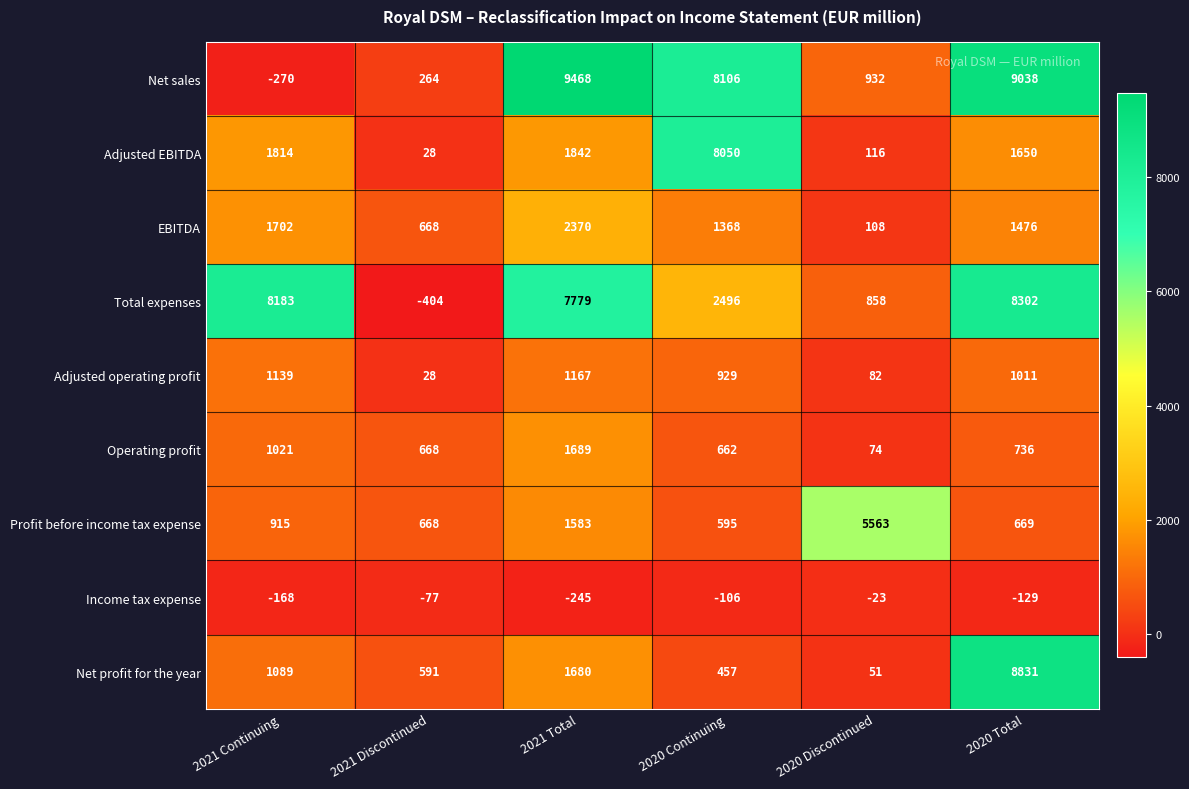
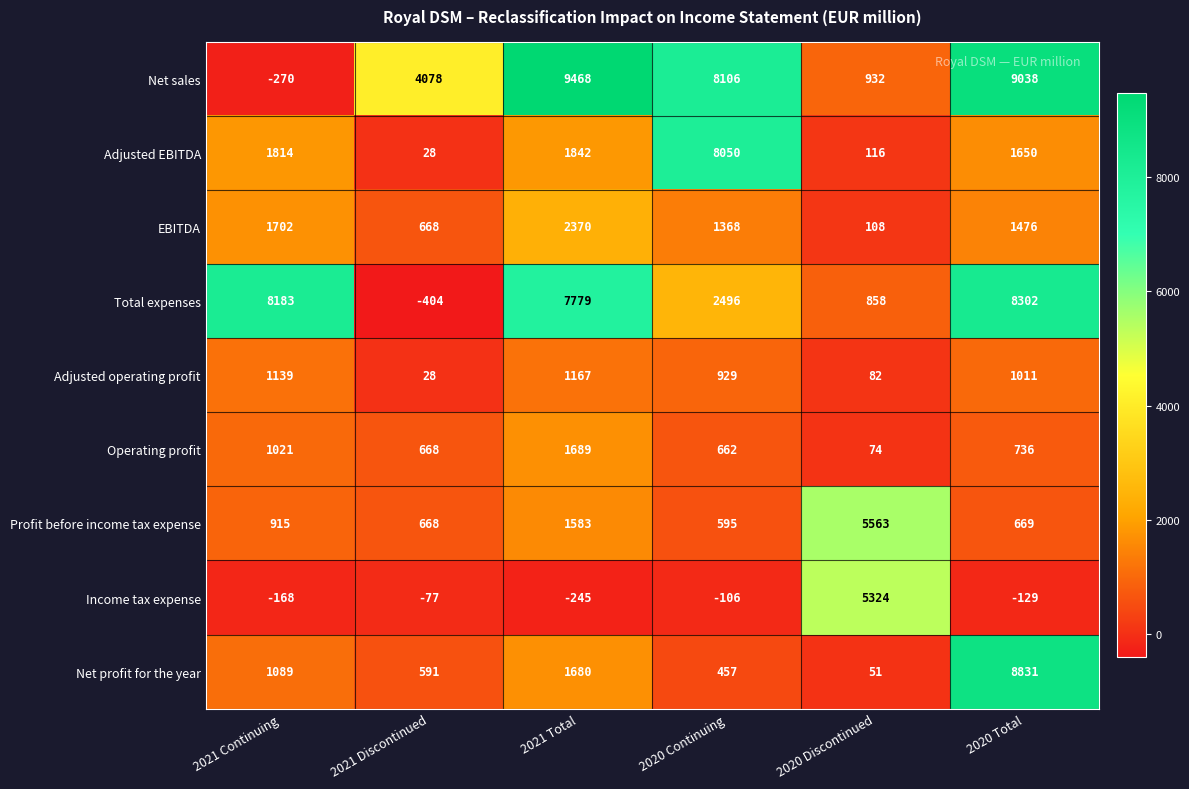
  {
    "Net sales": {
      "2021 Continuing": -270,
-     "2021 Discontinued": 264,
+     "2021 Discontinued": 4078,
      "2021 Total": 9468,
      "2020 Continuing": 8106,
      "2020 Discontinued": 932
    },
    "Adjusted EBITDA": {
      "2021 Continuing": 1814,
      "2021 Discontinued": 28,
      "2021 Total": 1842,
      "2020 Continuing": 8050,
      "2020 Discontinued": 116,
      "2020 Total": 1650
    },
    "EBITDA": {
      "2021 Continuing": 1702,
      "2021 Discontinued": 668,
      "2021 Total": 2370,
      "2020 Continuing": 1368,
      "2020 Discontinued": 108,
      "2020 Total": 1476
    },
    "Total expenses": {
      "2021 Continuing": 8183,
      "2021 Discontinued": -404,
      "2021 Total": 7779,
      "2020 Continuing": 2496,
      "2020 Discontinued": 858,
      "2020 Total": 8302
    },
    "Adjusted operating profit": {
      "2021 Continuing": 1139,
      "2021 Discontinued": 28,
      "2021 Total": 1167,
      "2020 Continuing": 929,
      "2020 Discontinued": 82,
      "2020 Total": 1011
    },
    "Operating profit": {
      "2021 Continuing": 1021,
      "2021 Discontinued": 668,
      "2021 Total": 1689,
      "2020 Continuing": 662,
      "2020 Discontinued": 74,
      "2020 Total": 736
    },
    "Profit before income tax expense": {
      "2021 Continuing": 915,
      "2021 Discontinued": 668,
      "2021 Total": 1583,
      "2020 Continuing": 595,
      "2020 Discontinued": 5563,
      "2020 Total": 669
    },
    "Income tax expense": {
      "2021 Continuing": -168,
      "2021 Discontinued": -77,
      "2021 Total": -245,
      "2020 Continuing": -106,
-     "2020 Discontinued": -23,
+     "2020 Discontinued": 5324,
      "2020 Total": -129
    },
    "Net profit for the year": {
      "2021 Continuing": 1089,
      "2021 Discontinued": 591,
      "2021 Total": 1680,
      "2020 Continuing": 457,
      "2020 Discontinued": 51,
      "2020 Total": 8831
    }
  }
